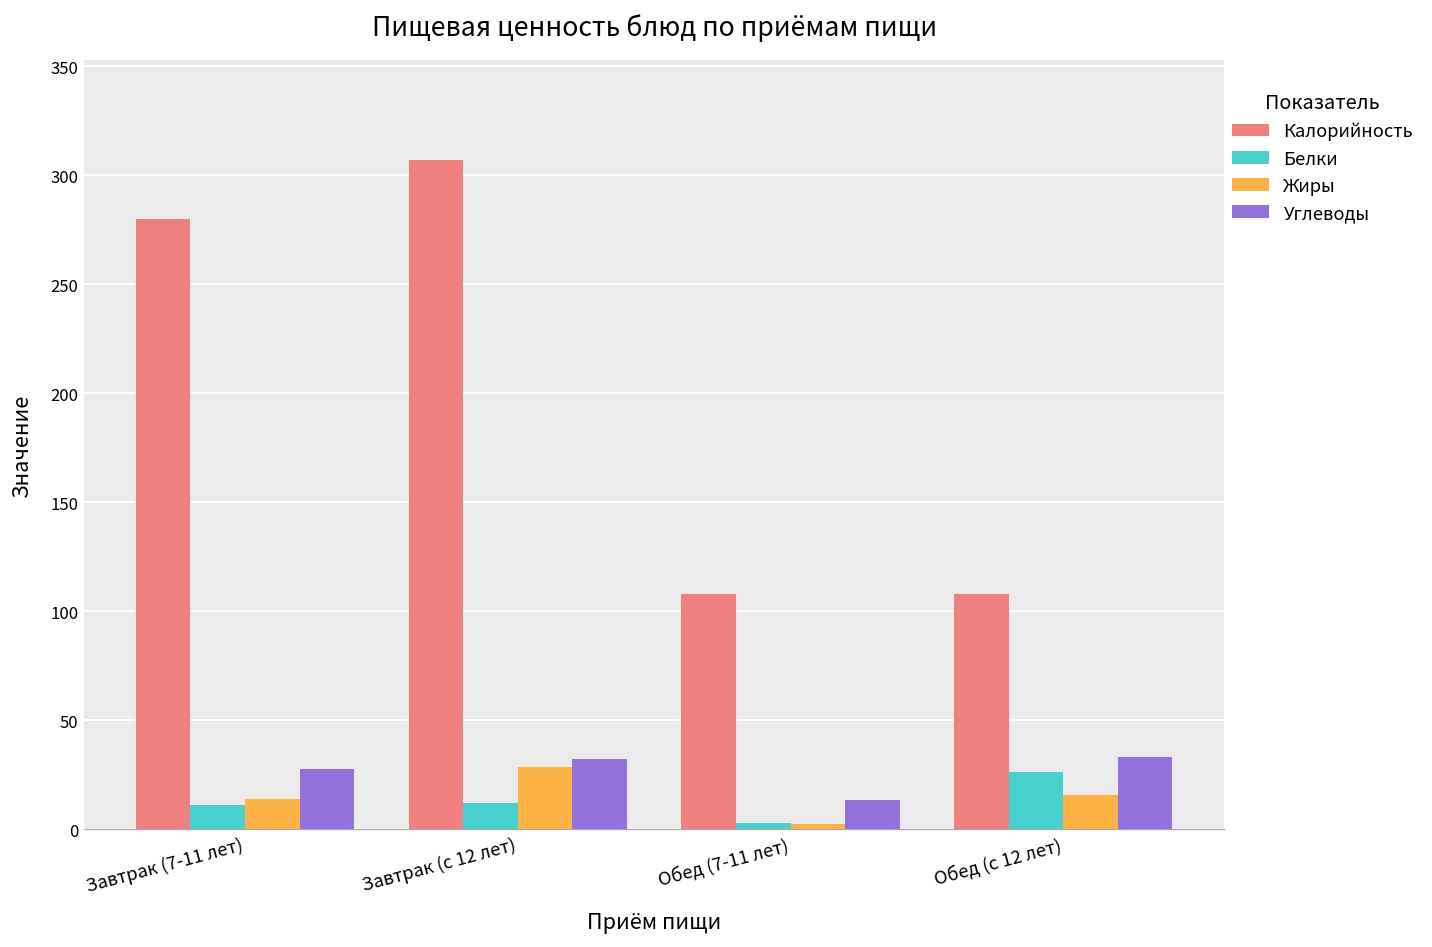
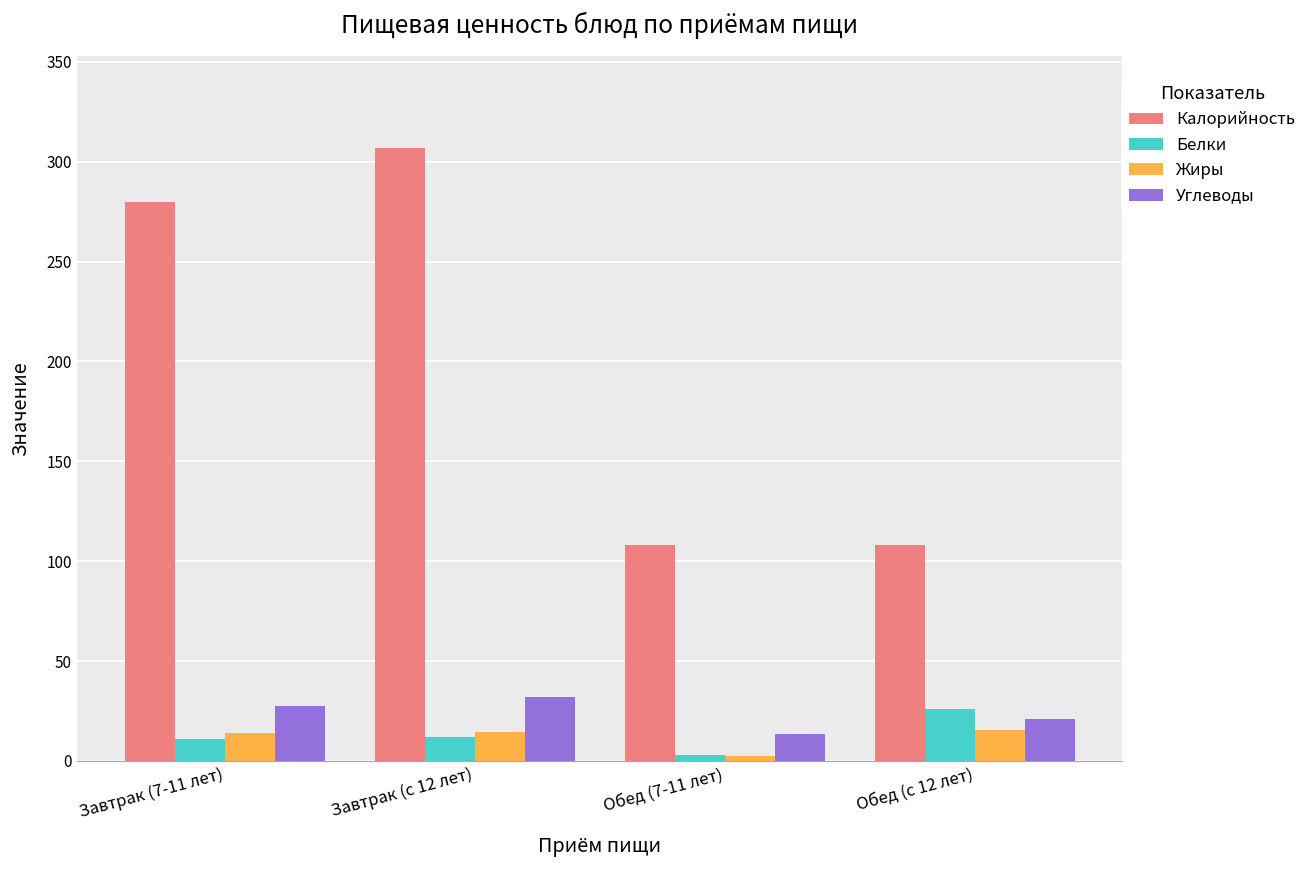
  {
    "Калорийность": {
      "Завтрак (7-11 лет)": 280,
      "Завтрак (с 12 лет)": 307,
      "Обед (7-11 лет)": 108,
      "Обед (с 12 лет)": 108
    },
    "Белки": {
      "Завтрак (7-11 лет)": 11,
      "Завтрак (с 12 лет)": 12,
      "Обед (7-11 лет)": 3,
      "Обед (с 12 лет)": 26
    },
    "Жиры": {
      "Завтрак (7-11 лет)": 14,
-     "Завтрак (с 12 лет)": 28,
+     "Завтрак (с 12 лет)": 14,
      "Обед (7-11 лет)": 3,
      "Обед (с 12 лет)": 16
    },
    "Углеводы": {
      "Завтрак (7-11 лет)": 28,
      "Завтрак (с 12 лет)": 32,
      "Обед (7-11 лет)": 14,
-     "Обед (с 12 лет)": 33
+     "Обед (с 12 лет)": 21
    }
  }
